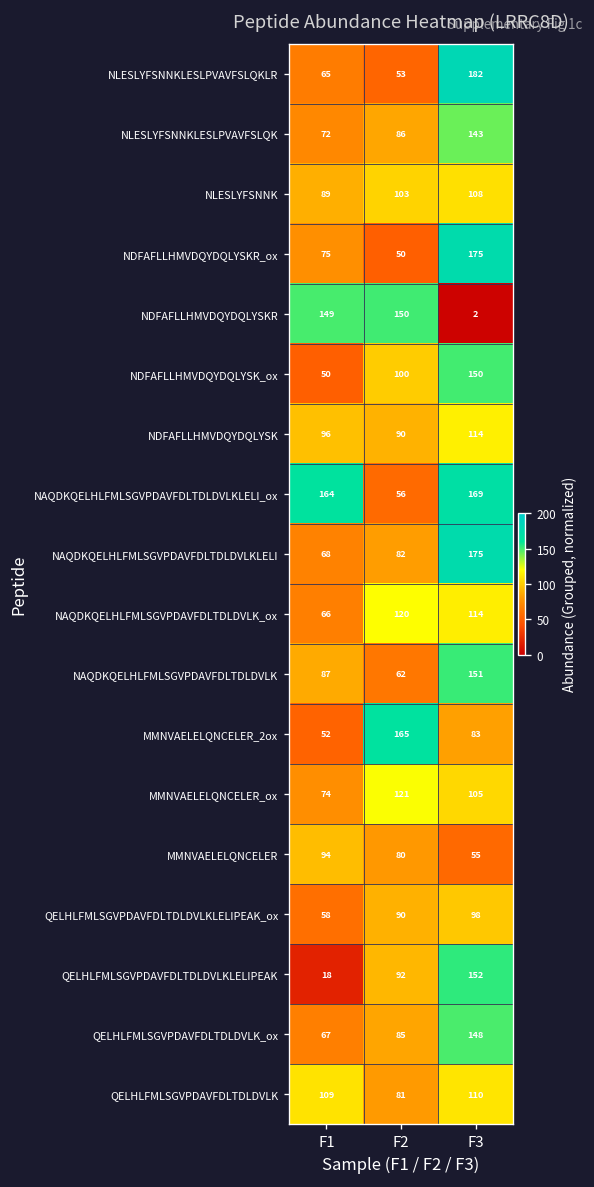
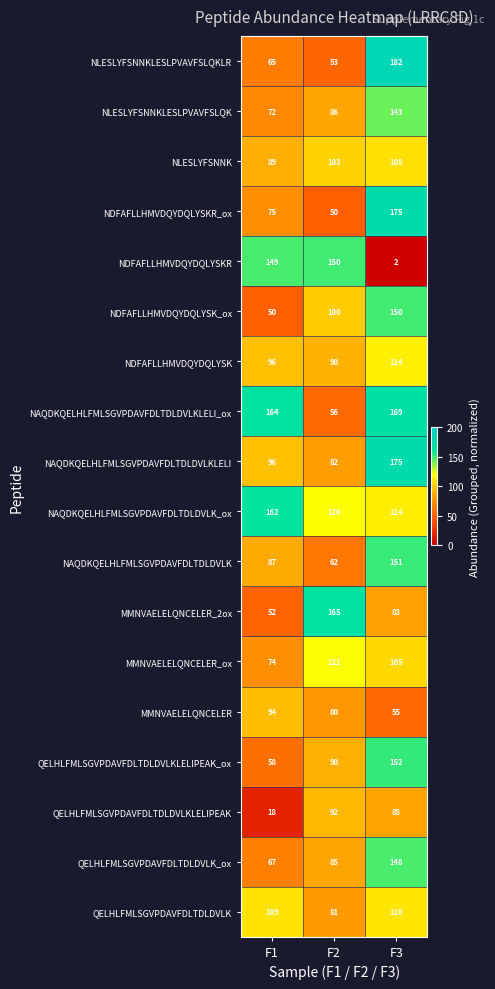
  {
    "NLESLYFSNNKLESLPVAVFSLQKLR": {
      "F1": 65,
      "F2": 53,
      "F3": 182
    },
    "NLESLYFSNNKLESLPVAVFSLQK": {
      "F1": 72,
      "F2": 86,
      "F3": 143
    },
    "NLESLYFSNNK": {
      "F1": 89,
      "F2": 103,
      "F3": 108
    },
    "NDFAFLLHMVDQYDQLYSKR_ox": {
      "F1": 75,
      "F2": 50,
      "F3": 175
    },
    "NDFAFLLHMVDQYDQLYSKR": {
      "F1": 149,
      "F2": 150,
      "F3": 2
    },
    "NDFAFLLHMVDQYDQLYSK_ox": {
      "F1": 50,
      "F2": 100,
      "F3": 150
    },
    "NDFAFLLHMVDQYDQLYSK": {
      "F1": 96,
      "F2": 90,
      "F3": 114
    },
    "NAQDKQELHLFMLSGVPDAVFDLTDLDVLKLELI_ox": {
      "F1": 164,
      "F2": 56,
      "F3": 169
    },
    "NAQDKQELHLFMLSGVPDAVFDLTDLDVLKLELI": {
-     "F1": 68,
+     "F1": 96,
      "F2": 82,
      "F3": 175
    },
    "NAQDKQELHLFMLSGVPDAVFDLTDLDVLK_ox": {
-     "F1": 66,
+     "F1": 162,
      "F2": 120,
      "F3": 114
    },
    "NAQDKQELHLFMLSGVPDAVFDLTDLDVLK": {
      "F1": 87,
      "F2": 62,
      "F3": 151
    },
    "MMNVAELELQNCELER_2ox": {
      "F1": 52,
      "F2": 165,
      "F3": 83
    },
    "MMNVAELELQNCELER_ox": {
      "F1": 74,
      "F2": 121,
      "F3": 105
    },
    "MMNVAELELQNCELER": {
      "F1": 94,
      "F2": 80,
      "F3": 55
    },
    "QELHLFMLSGVPDAVFDLTDLDVLKLELIPEAK_ox": {
      "F1": 58,
      "F2": 90,
-     "F3": 98
+     "F3": 152
    },
    "QELHLFMLSGVPDAVFDLTDLDVLKLELIPEAK": {
      "F1": 18,
      "F2": 92,
-     "F3": 152
+     "F3": 85
    },
    "QELHLFMLSGVPDAVFDLTDLDVLK_ox": {
      "F1": 67,
      "F2": 85,
      "F3": 148
    },
    "QELHLFMLSGVPDAVFDLTDLDVLK": {
      "F1": 109,
      "F2": 81,
      "F3": 110
    }
  }
